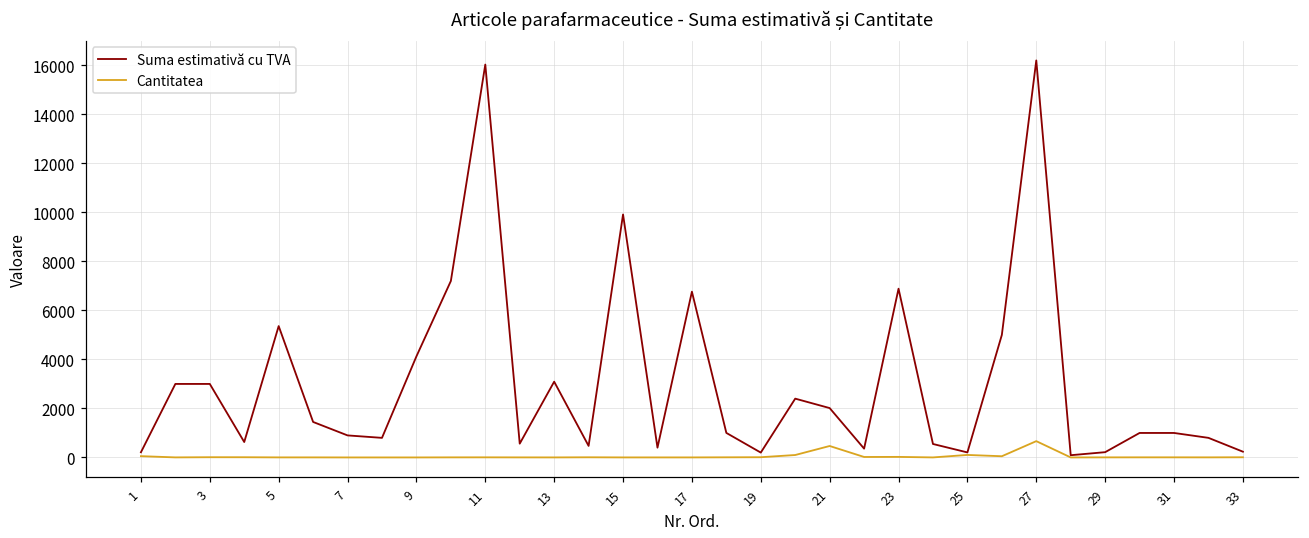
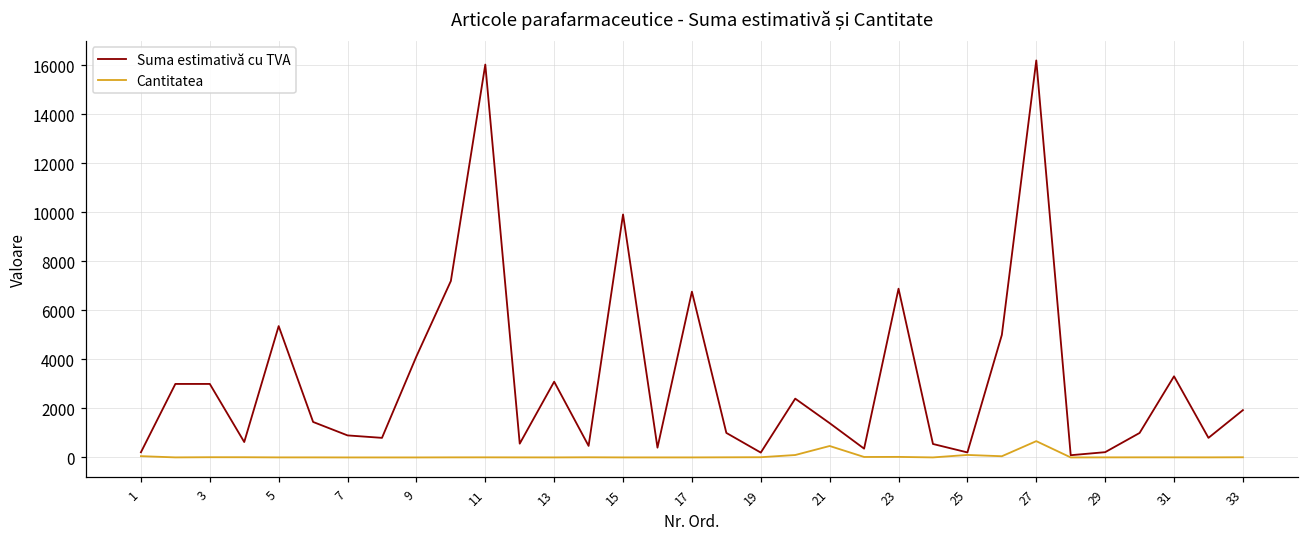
  {
    "Suma estimativă cu TVA": {
      "1": 200,
      "3": 3000,
      "5": 5400,
      "7": 900,
      "9": 4100,
      "11": 16000,
      "13": 3100,
      "15": 9900,
      "17": 6800,
      "19": 200,
-     "21": 2000,
+     "21": 1400,
      "23": 6900,
      "27": 16200,
      "29": 200,
-     "31": 1000,
-     "33": 200
+     "31": 3300,
+     "33": 1900
    },
    "Cantitatea": {
      "1": 100,
      "3": 0,
      "5": 0,
      "7": 0,
      "9": 0,
      "11": 0,
      "13": 0,
      "15": 0,
      "17": 0,
      "19": 0,
      "21": 500,
      "23": 0,
      "27": 700,
      "29": 0,
      "31": 0,
      "33": 0
    }
  }
